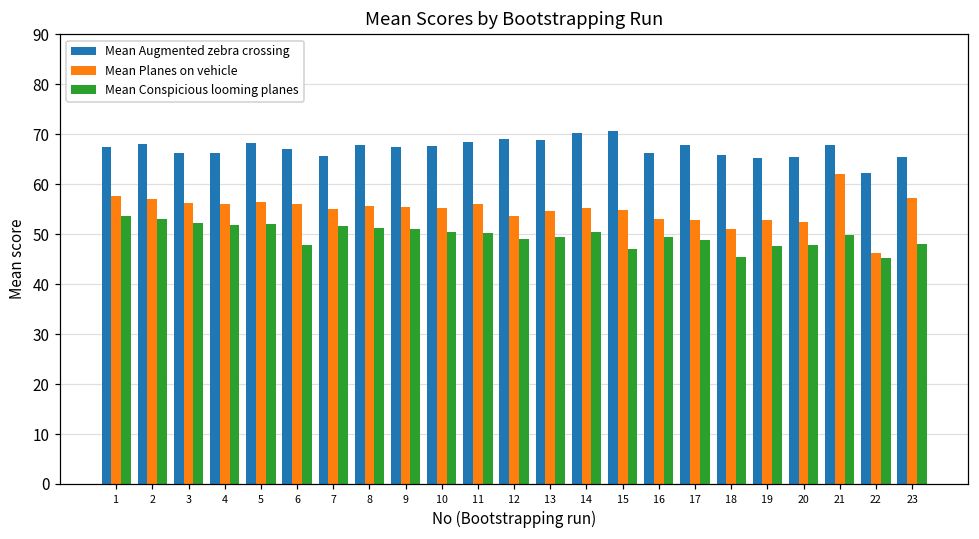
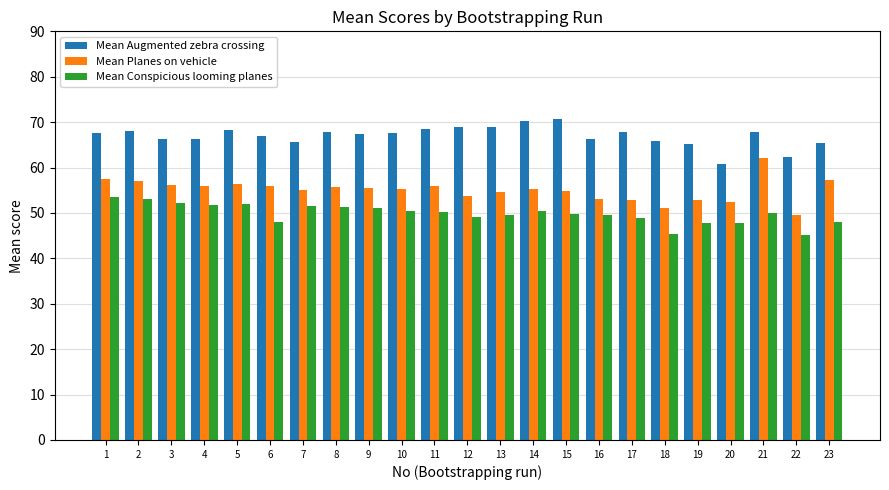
  {
    "Mean Augmented zebra crossing": {
      "1": 68,
      "2": 68,
      "3": 66,
      "4": 66,
      "5": 68,
      "6": 67,
      "7": 66,
      "8": 68,
      "9": 67,
      "10": 68,
      "11": 69,
      "12": 69,
      "13": 69,
      "14": 70,
      "15": 71,
      "16": 66,
      "17": 68,
      "18": 66,
      "19": 65,
-     "20": 66,
+     "20": 61,
      "21": 68,
      "22": 62,
      "23": 65
    },
    "Mean Planes on vehicle": {
      "1": 58,
      "2": 57,
      "3": 56,
      "4": 56,
      "5": 56,
      "6": 56,
      "7": 55,
      "8": 56,
      "9": 56,
      "10": 55,
      "11": 56,
      "12": 54,
      "13": 55,
      "14": 55,
      "15": 55,
      "16": 53,
      "17": 53,
      "18": 51,
      "19": 53,
      "20": 52,
      "21": 62,
-     "22": 46,
+     "22": 49,
      "23": 57
    },
    "Mean Conspicious looming planes": {
      "1": 54,
      "2": 53,
      "3": 52,
      "4": 52,
      "5": 52,
      "6": 48,
      "7": 52,
      "8": 51,
      "9": 51,
      "10": 50,
      "11": 50,
      "12": 49,
      "13": 49,
      "14": 50,
-     "15": 47,
+     "15": 50,
      "16": 49,
      "17": 49,
      "18": 45,
      "19": 48,
      "20": 48,
      "21": 50,
      "22": 45,
      "23": 48
    }
  }
